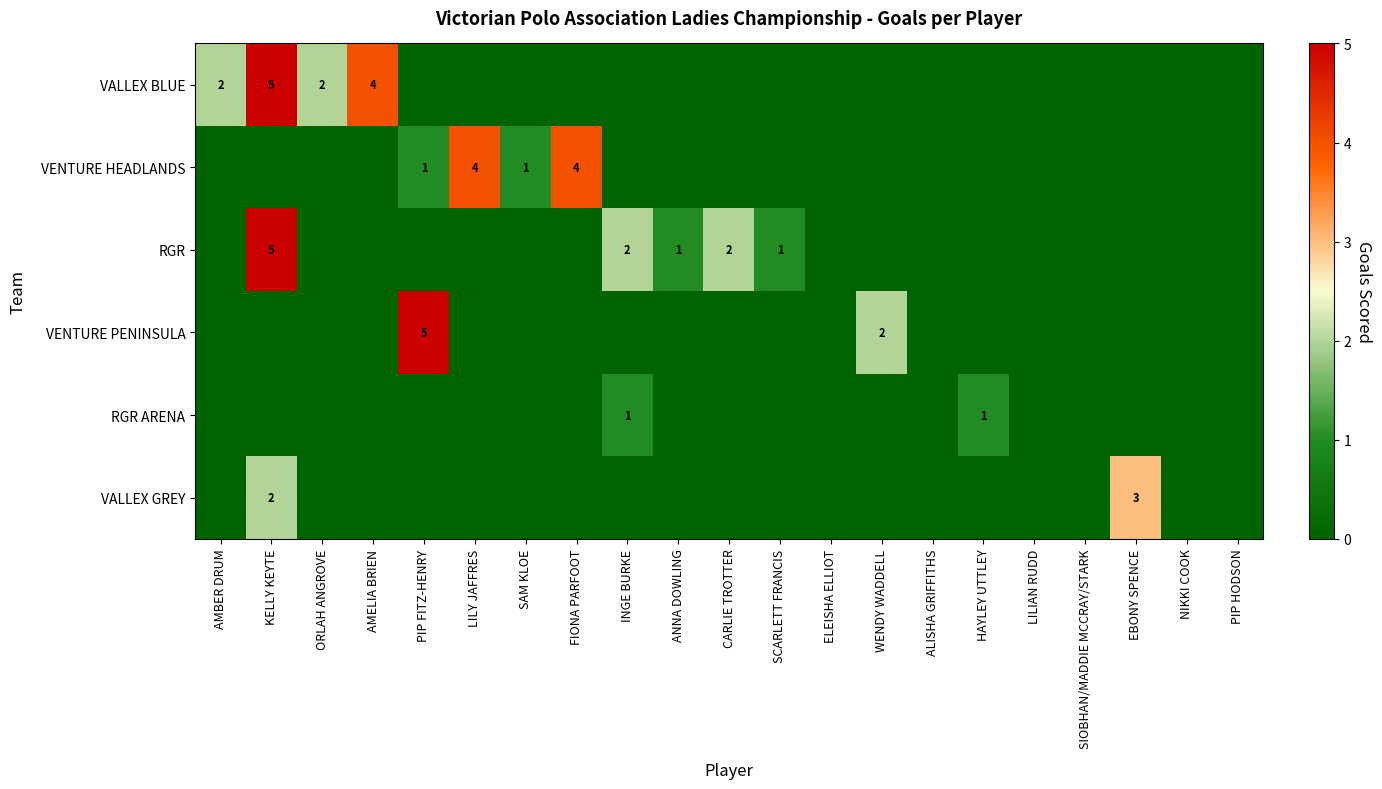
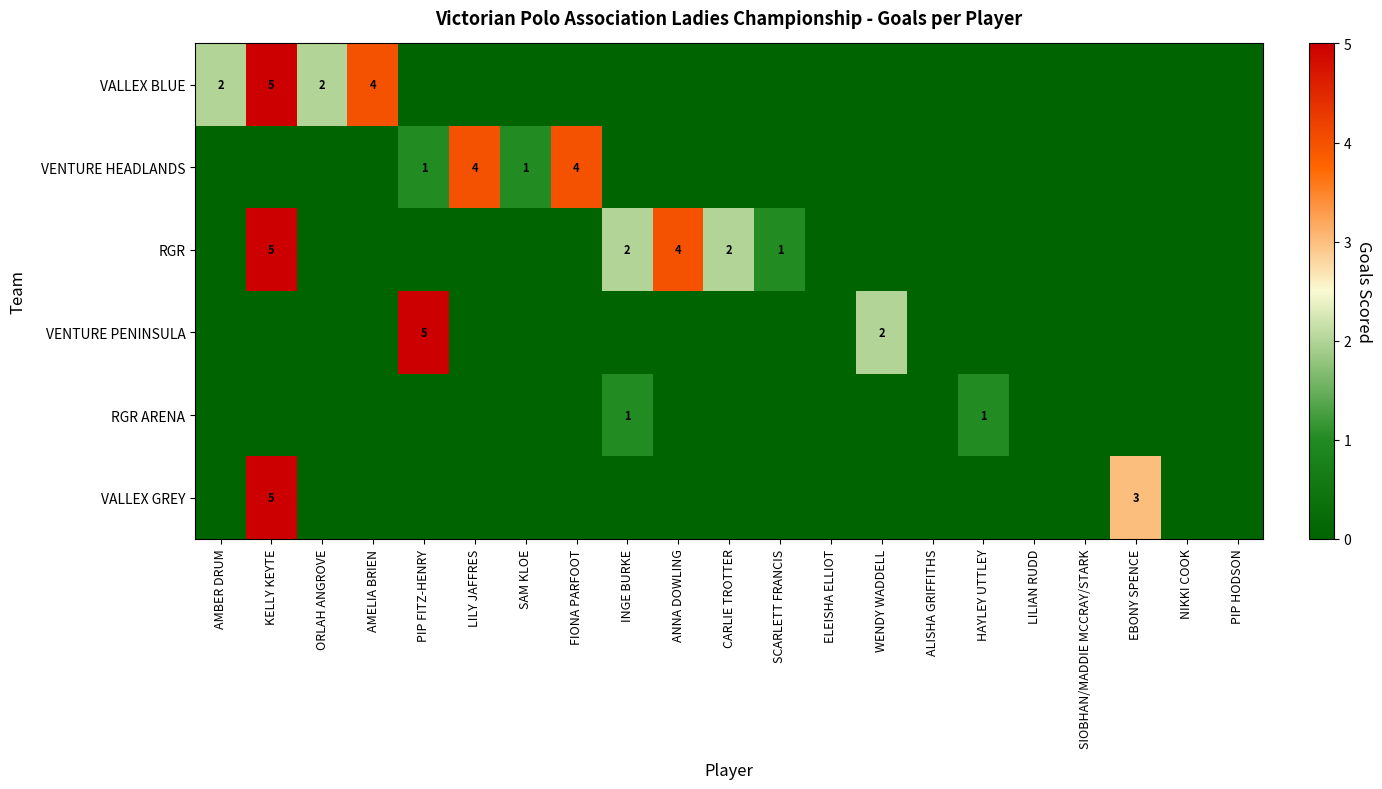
  {
    "VALLEX BLUE": {
      "AMBER DRUM": 2,
      "KELLY KEYTE": 5,
      "ORLAH ANGROVE": 2,
      "AMELIA BRIEN": 4
    },
    "VENTURE HEADLANDS": {
      "PIP FITZ-HENRY": 1,
      "LILY JAFFRES": 4,
      "SAM KLOE": 1,
      "FIONA PARFOOT": 4
    },
    "RGR": {
      "KELLY KEYTE": 5,
      "INGE BURKE": 2,
-     "ANNA DOWLING": 1,
+     "ANNA DOWLING": 4,
      "CARLIE TROTTER": 2,
      "SCARLETT FRANCIS": 1
    },
    "VENTURE PENINSULA": {
      "PIP FITZ-HENRY": 5,
      "WENDY WADDELL": 2
    },
    "RGR ARENA": {
      "INGE BURKE": 1,
      "HAYLEY UTTLEY": 1
    },
    "VALLEX GREY": {
-     "KELLY KEYTE": 2,
+     "KELLY KEYTE": 5,
      "EBONY SPENCE": 3
    }
  }
